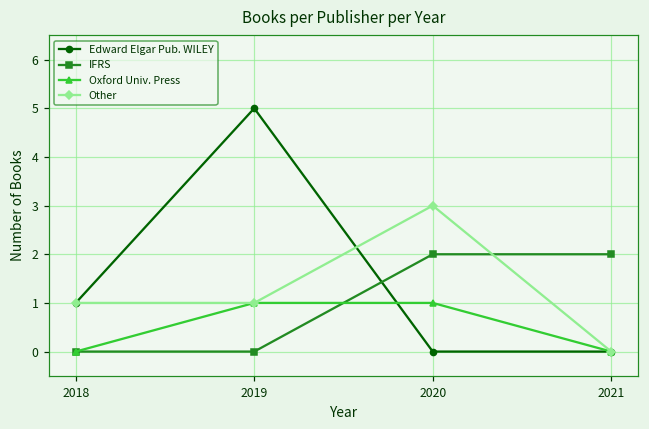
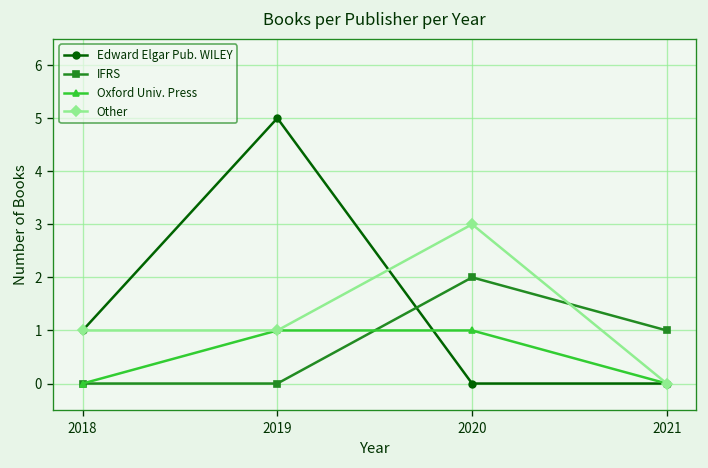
  {
    "Edward Elgar Pub. WILEY": {
      "2019": 5,
      "2020": 0
    },
    "IFRS": {
      "2019": 0,
      "2020": 2,
-     "2021": 2
+     "2021": 1
    },
    "Oxford Univ. Press": {
      "2020": 1
    },
    "Other": {
      "2020": 3
    }
  }
